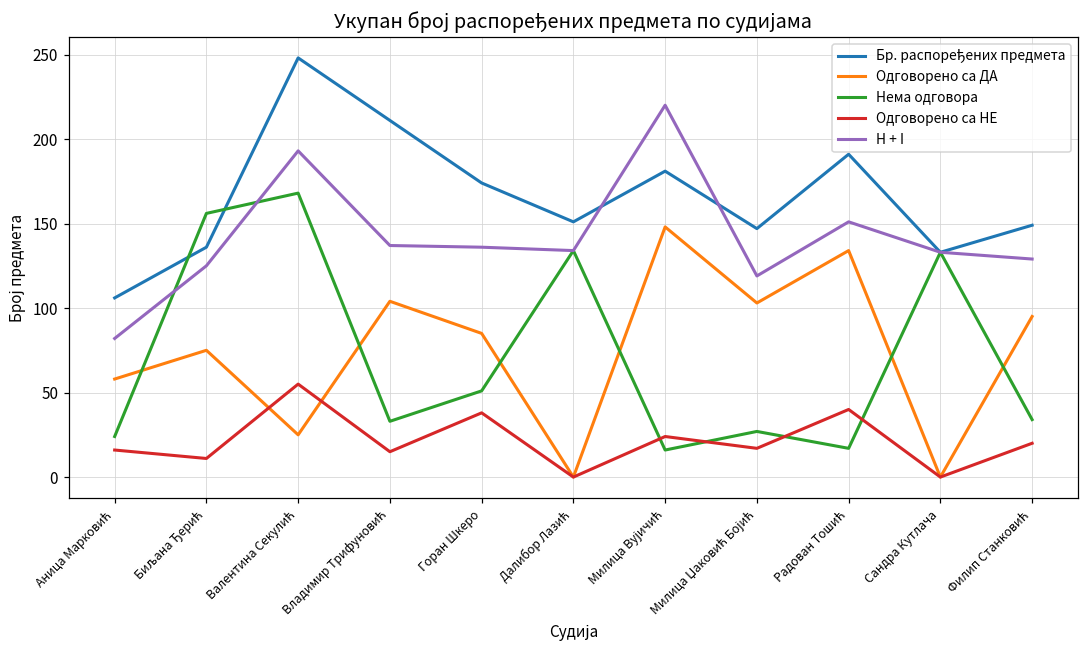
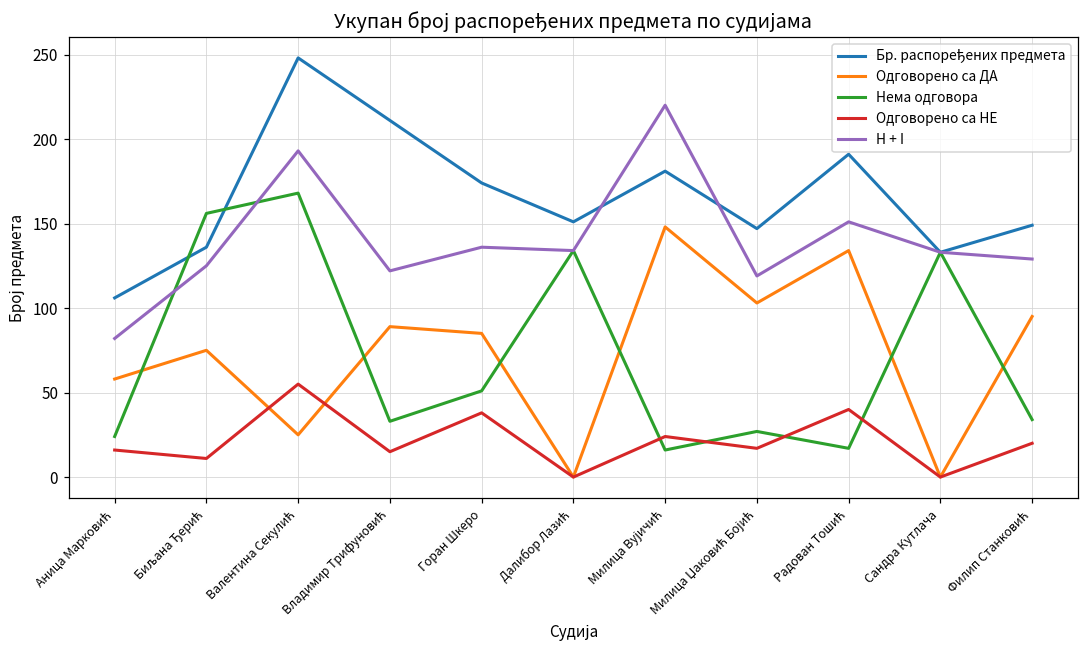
  {
    "Бр. распоређених предмета": {
      "Аница Марковић": 106,
      "Биљана Ђерић": 136,
      "Валентина Секулић": 248,
      "Владимир Трифуновић": 211,
      "Горан Шкеро": 174,
      "Далибор Лазић": 151,
      "Милица Вујичић": 181,
      "Милица Џаковић Бојић": 147,
      "Радован Тошић": 191,
      "Филип Станковић": 149
    },
    "Одговорено са ДА": {
      "Аница Марковић": 58,
      "Биљана Ђерић": 75,
      "Валентина Секулић": 25,
-     "Владимир Трифуновић": 104,
+     "Владимир Трифуновић": 89,
      "Горан Шкеро": 85,
      "Милица Вујичић": 148,
      "Милица Џаковић Бојић": 103,
      "Радован Тошић": 134,
      "Филип Станковић": 95
    },
    "Нема одговора": {
      "Аница Марковић": 24,
      "Биљана Ђерић": 156,
      "Валентина Секулић": 168,
      "Владимир Трифуновић": 33,
      "Горан Шкеро": 51,
      "Милица Вујичић": 16,
      "Милица Џаковић Бојић": 27,
      "Радован Тошић": 17,
      "Филип Станковић": 34
    },
    "Одговорено са НЕ": {
      "Аница Марковић": 16,
      "Биљана Ђерић": 11,
      "Валентина Секулић": 55,
      "Владимир Трифуновић": 15,
      "Горан Шкеро": 38,
      "Милица Вујичић": 24,
      "Милица Џаковић Бојић": 17,
      "Радован Тошић": 40,
      "Филип Станковић": 20
    },
    "H + I": {
      "Аница Марковић": 82,
      "Биљана Ђерић": 125,
      "Валентина Секулић": 193,
-     "Владимир Трифуновић": 137,
+     "Владимир Трифуновић": 122,
      "Горан Шкеро": 136,
      "Милица Вујичић": 220,
      "Милица Џаковић Бојић": 119,
      "Радован Тошић": 151,
      "Филип Станковић": 129
    }
  }
